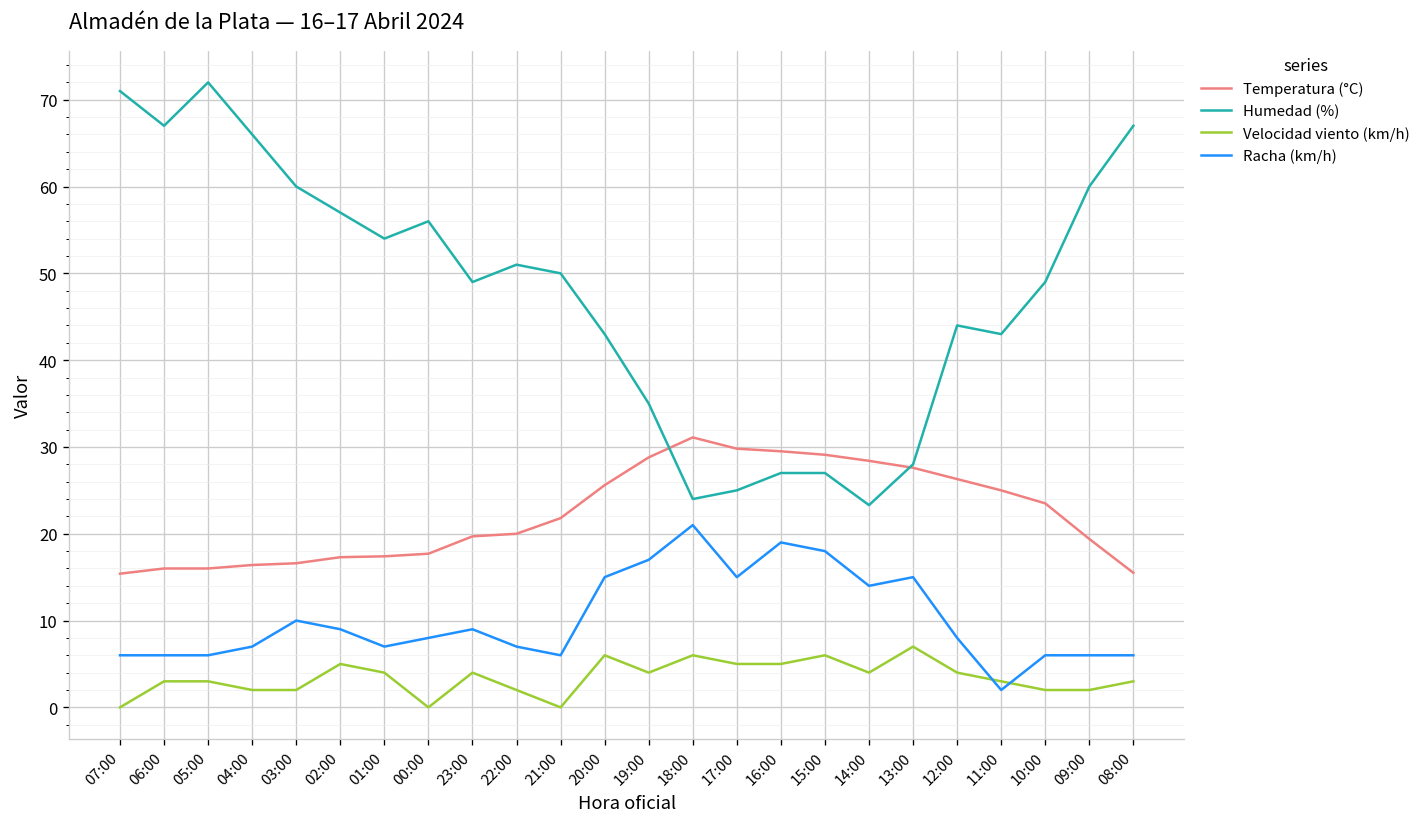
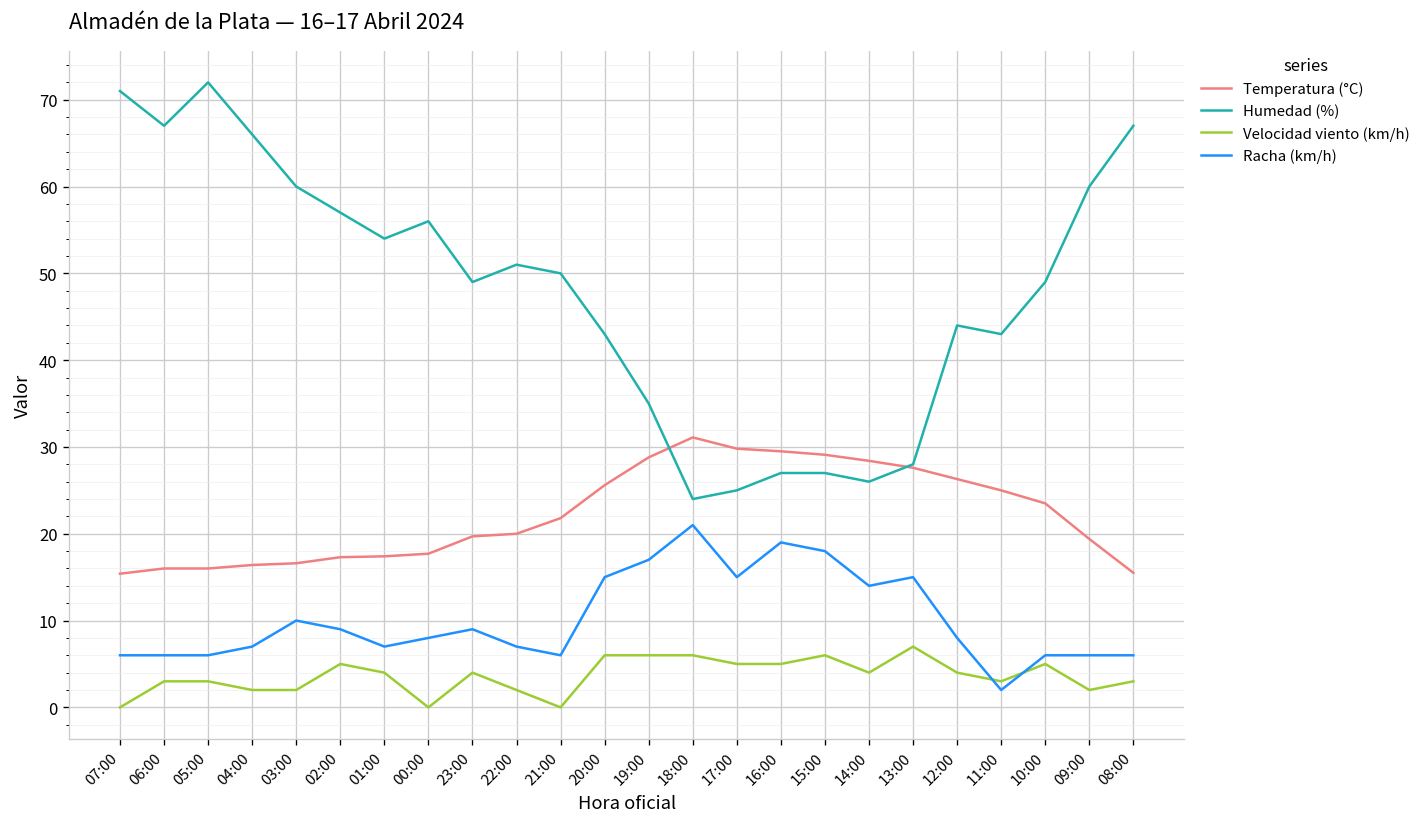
  {
    "Temperatura (°C)": {
      "07:00": 15,
      "06:00": 16,
      "05:00": 16,
      "04:00": 16,
      "03:00": 17,
      "02:00": 17,
      "01:00": 17,
      "00:00": 18,
      "23:00": 20,
      "22:00": 20,
      "21:00": 22,
      "20:00": 26,
      "19:00": 29,
      "18:00": 31,
      "17:00": 30,
      "16:00": 30,
      "15:00": 29,
      "14:00": 28,
      "13:00": 28,
      "12:00": 26,
      "11:00": 25,
      "10:00": 24,
      "09:00": 19,
      "08:00": 16
    },
    "Humedad (%)": {
      "07:00": 71,
      "06:00": 67,
      "05:00": 72,
      "04:00": 66,
      "03:00": 60,
      "02:00": 57,
      "01:00": 54,
      "00:00": 56,
      "23:00": 49,
      "22:00": 51,
      "21:00": 50,
      "20:00": 43,
      "19:00": 35,
      "18:00": 24,
      "17:00": 25,
      "16:00": 27,
      "15:00": 27,
-     "14:00": 23,
+     "14:00": 26,
      "13:00": 28,
      "12:00": 44,
      "11:00": 43,
      "10:00": 49,
      "09:00": 60,
      "08:00": 67
    },
    "Velocidad viento (km/h)": {
      "07:00": 0,
      "06:00": 3,
      "05:00": 3,
      "04:00": 2,
      "03:00": 2,
      "02:00": 5,
      "01:00": 4,
      "00:00": 0,
      "23:00": 4,
      "22:00": 2,
      "21:00": 0,
      "20:00": 6,
-     "19:00": 4,
+     "19:00": 6,
      "18:00": 6,
      "17:00": 5,
      "16:00": 5,
      "15:00": 6,
      "14:00": 4,
      "13:00": 7,
      "12:00": 4,
      "11:00": 3,
-     "10:00": 2,
+     "10:00": 5,
      "09:00": 2,
      "08:00": 3
    },
    "Racha (km/h)": {
      "07:00": 6,
      "06:00": 6,
      "05:00": 6,
      "04:00": 7,
      "03:00": 10,
      "02:00": 9,
      "01:00": 7,
      "00:00": 8,
      "23:00": 9,
      "22:00": 7,
      "21:00": 6,
      "20:00": 15,
      "19:00": 17,
      "18:00": 21,
      "17:00": 15,
      "16:00": 19,
      "15:00": 18,
      "14:00": 14,
      "13:00": 15,
      "12:00": 8,
      "11:00": 2,
      "10:00": 6,
      "09:00": 6,
      "08:00": 6
    }
  }
